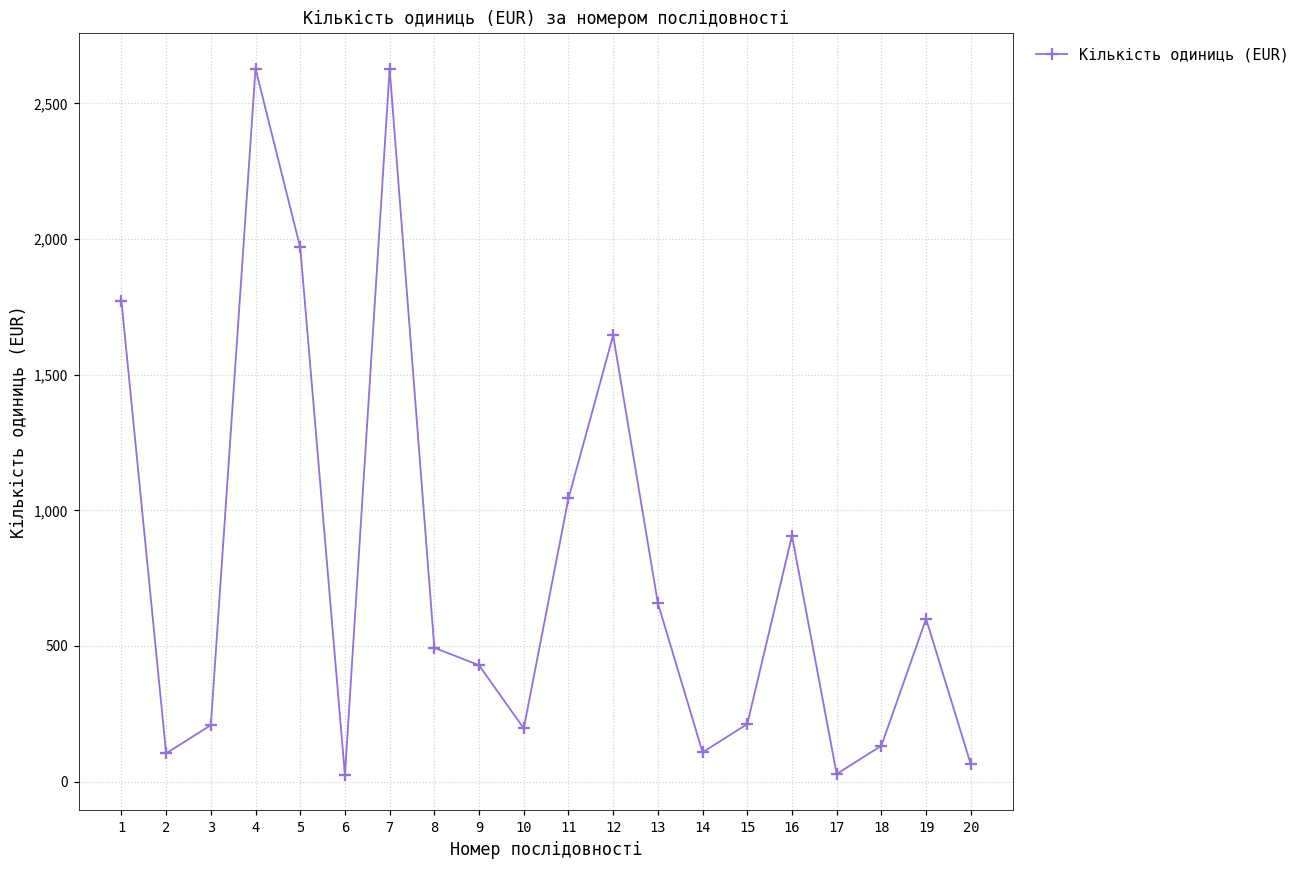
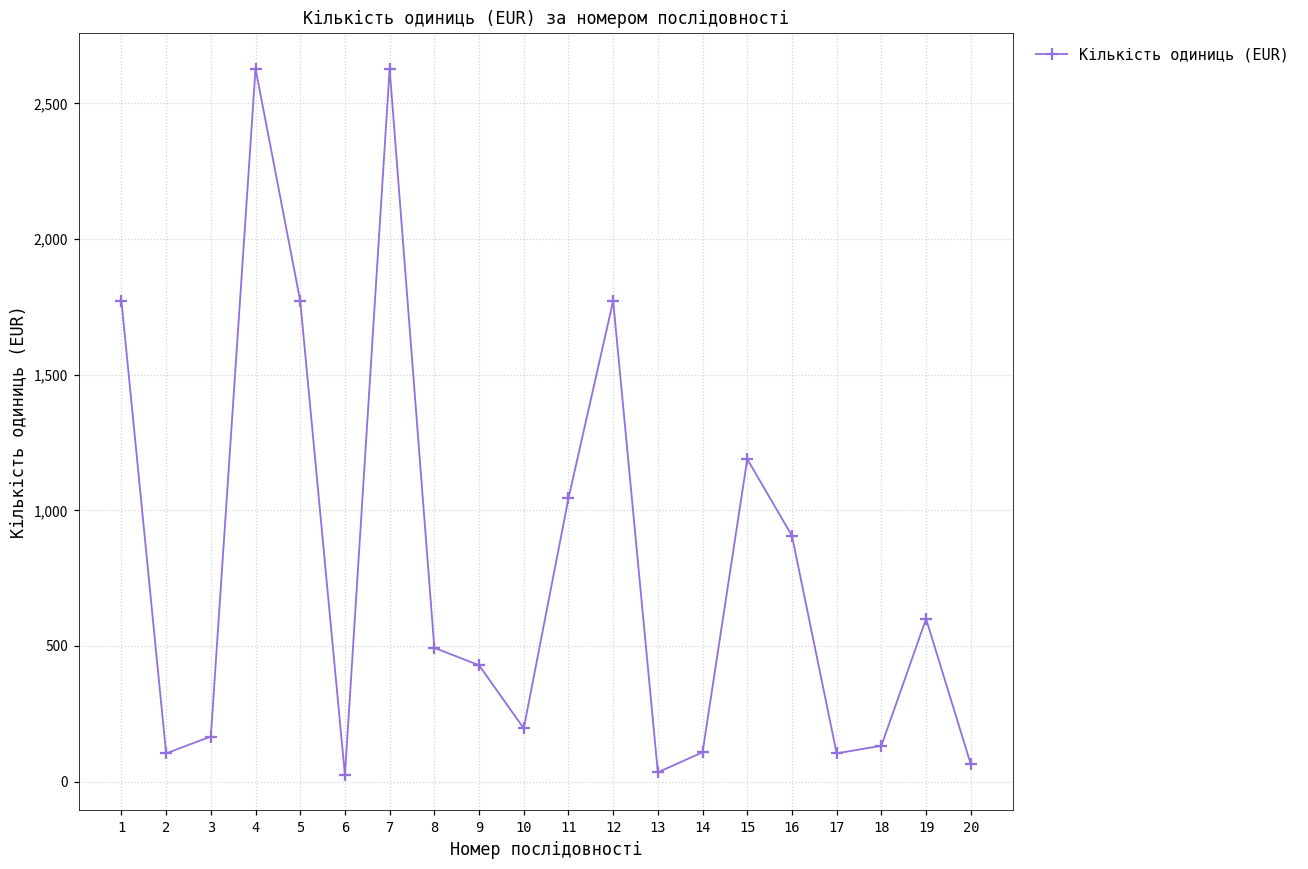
  {
    "1": "1,770",
    "2": "100",
-   "3": "210",
+   "3": "170",
    "4": "2,630",
-   "5": "1,970",
+   "5": "1,770",
    "6": "20",
    "7": "2,630",
    "8": "490",
    "9": "430",
    "10": "200",
    "11": "1,040",
-   "12": "1,650",
-   "13": "660",
+   "12": "1,770",
+   "13": "30",
    "14": "110",
-   "15": "210",
+   "15": "1,190",
    "16": "910",
-   "17": "30",
+   "17": "100",
    "18": "130",
    "19": "600",
    "20": "60"
  }
